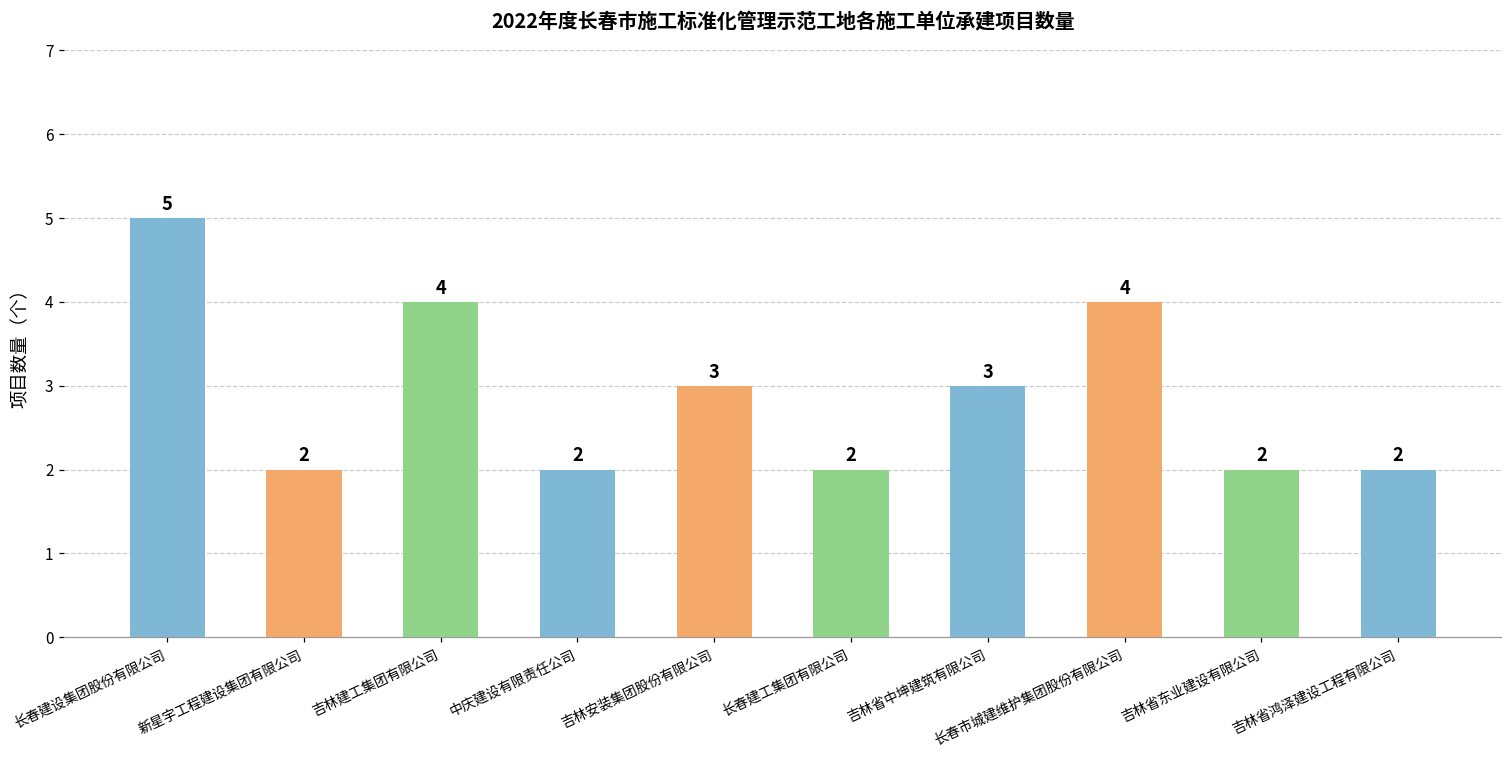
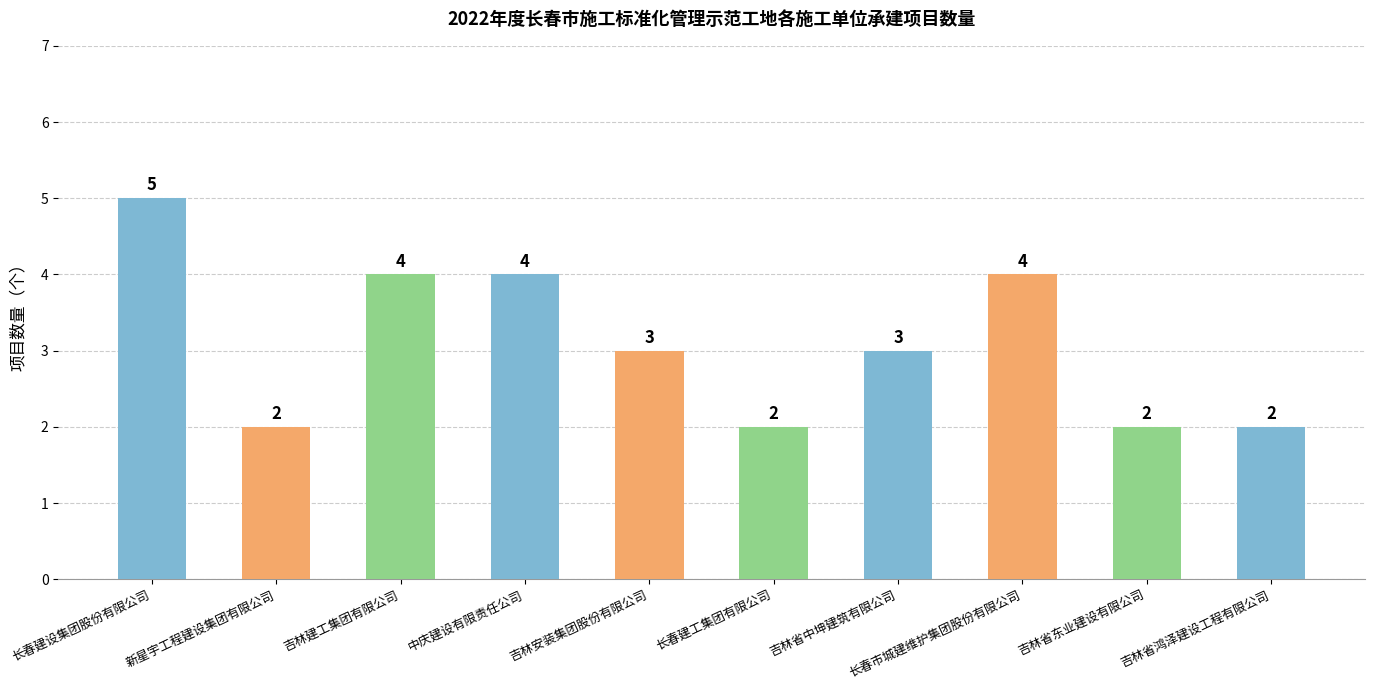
  {
    "长春建设集团股份有限公司": 5,
    "新星宇工程建设集团有限公司": 2,
    "吉林建工集团有限公司": 4,
-   "中庆建设有限责任公司": 2,
+   "中庆建设有限责任公司": 4,
    "吉林安装集团股份有限公司": 3,
    "长春建工集团有限公司": 2,
    "吉林省中坤建筑有限公司": 3,
    "长春市城建维护集团股份有限公司": 4,
    "吉林省东业建设有限公司": 2,
    "吉林省鸿泽建设工程有限公司": 2
  }
